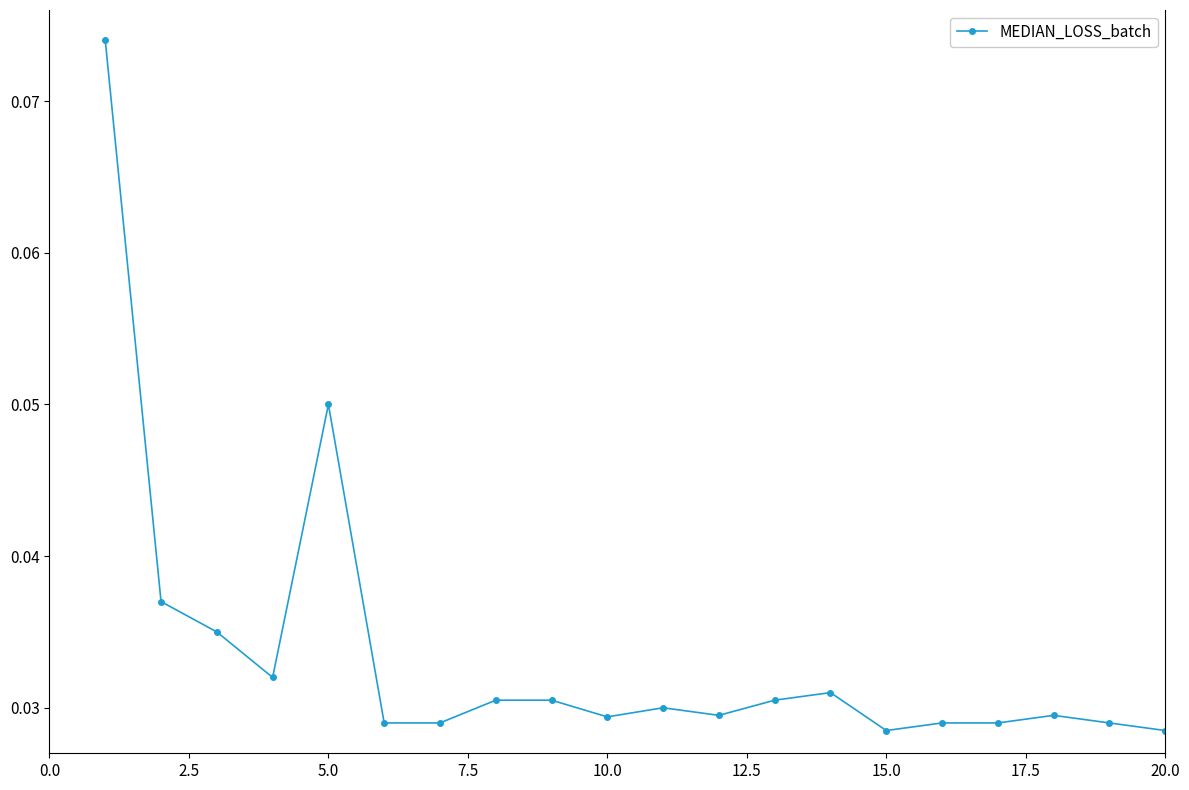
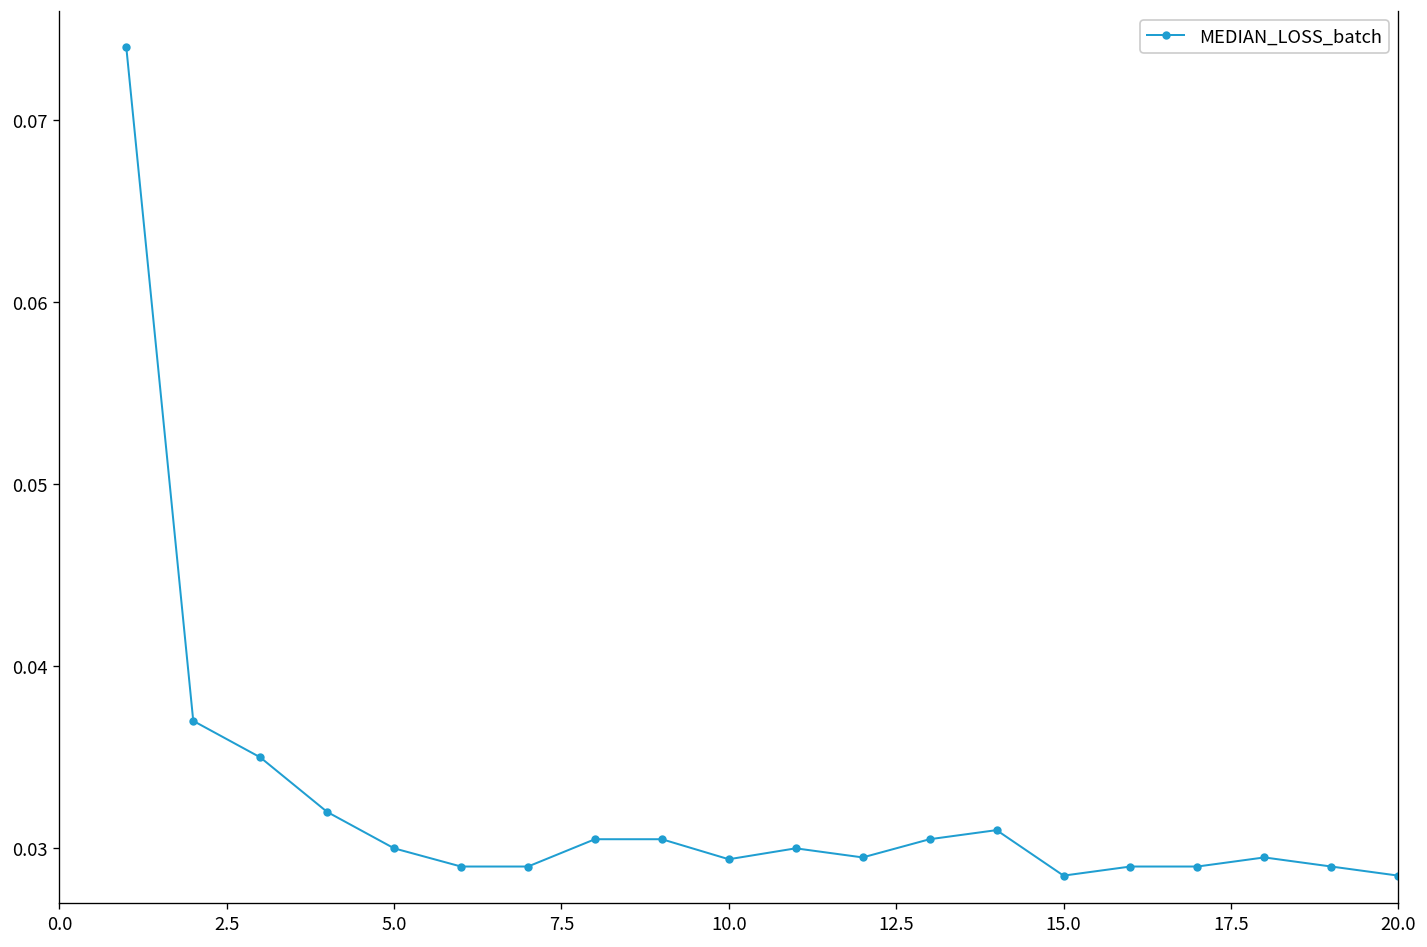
  {
-   "5.0": 0.05,
+   "5.0": 0.03,
    "10.0": 0.0294,
    "15.0": 0.0285,
    "20.0": 0.0285
  }
